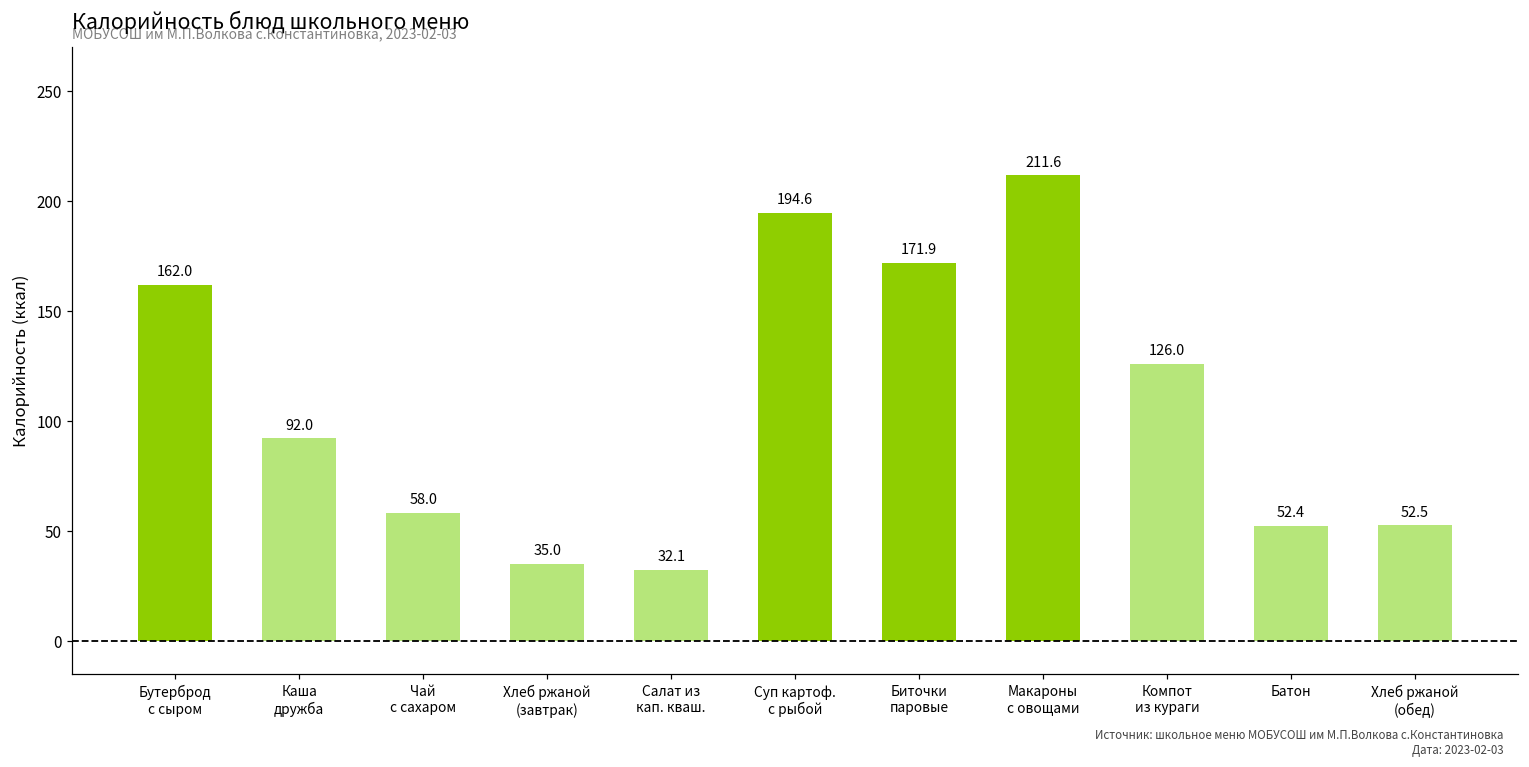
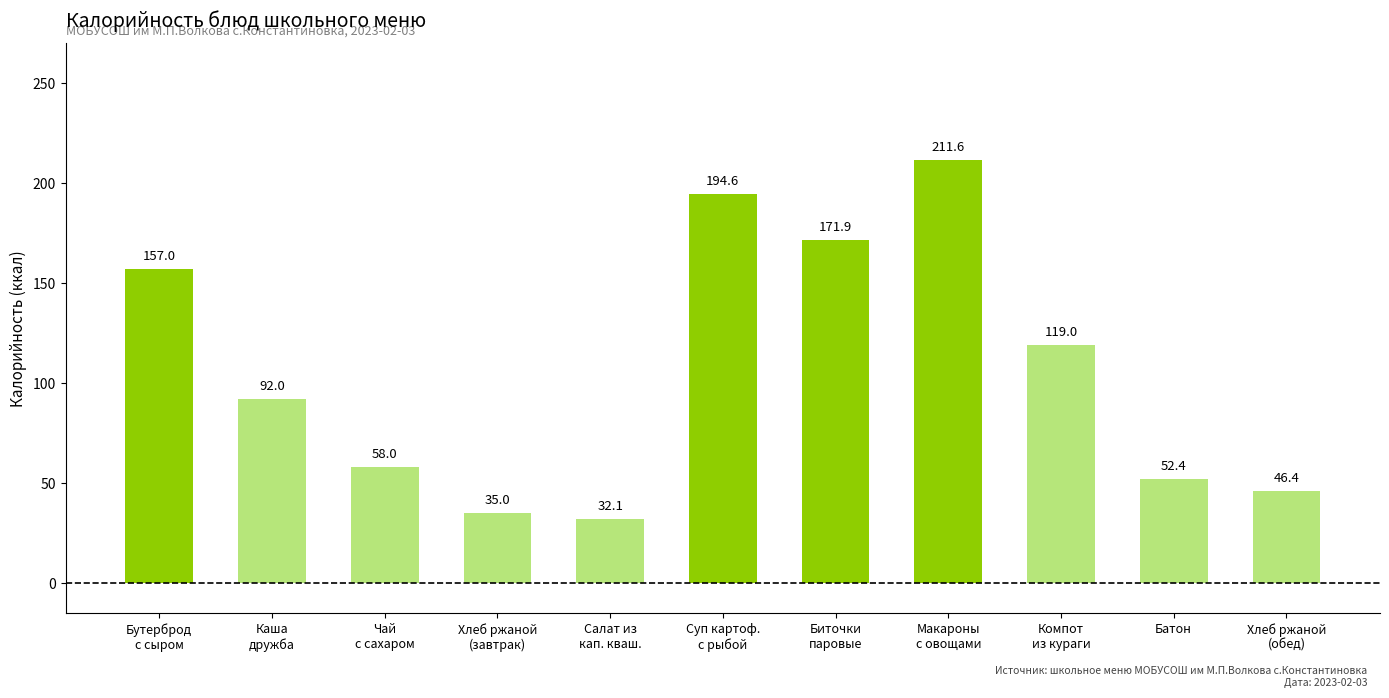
  {
-   "Бутерброд с сыром": 162.0,
+   "Бутерброд с сыром": 157.0,
    "Каша дружба": 92.0,
    "Чай с сахаром": 58.0,
    "Хлеб ржаной (завтрак)": 35.0,
    "Салат из кап. кваш.": 32.1,
    "Суп картоф. с рыбой": 194.6,
    "Биточки паровые": 171.9,
    "Макароны с овощами": 211.6,
-   "Компот из кураги": 126.0,
+   "Компот из кураги": 119.0,
    "Батон": 52.4,
-   "Хлеб ржаной (обед)": 52.5
+   "Хлеб ржаной (обед)": 46.4
  }
